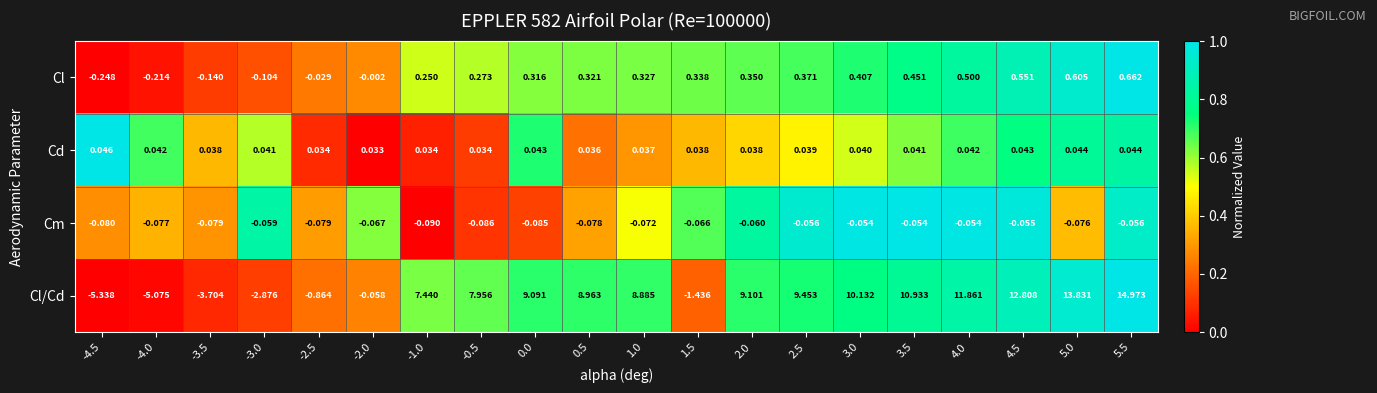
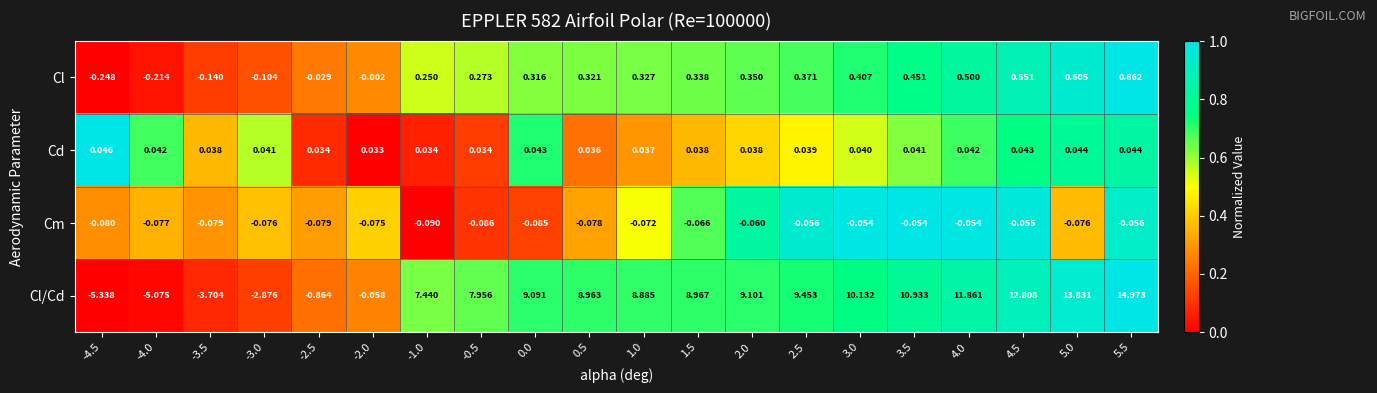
  {
    "Cl": {
      "-4.5": -0.248,
      "-4.0": -0.214,
      "-3.5": -0.140,
      "-3.0": -0.104,
      "-2.5": -0.029,
      "-2.0": -0.002,
      "-1.0": 0.250,
      "-0.5": 0.273,
      "0.0": 0.316,
      "0.5": 0.321,
      "1.0": 0.327,
      "1.5": 0.338,
      "2.0": 0.350,
      "2.5": 0.371,
      "3.0": 0.407,
      "3.5": 0.451,
      "4.0": 0.500,
      "4.5": 0.551,
      "5.0": 0.605,
      "5.5": 0.662
    },
    "Cd": {
      "-4.5": 0.046,
      "-4.0": 0.042,
      "-3.5": 0.038,
      "-3.0": 0.041,
      "-2.5": 0.034,
      "-2.0": 0.033,
      "-1.0": 0.034,
      "-0.5": 0.034,
      "0.0": 0.043,
      "0.5": 0.036,
      "1.0": 0.037,
      "1.5": 0.038,
      "2.0": 0.038,
      "2.5": 0.039,
      "3.0": 0.040,
      "3.5": 0.041,
      "4.0": 0.042,
      "4.5": 0.043,
      "5.0": 0.044,
      "5.5": 0.044
    },
    "Cm": {
      "-4.5": -0.080,
      "-4.0": -0.077,
      "-3.5": -0.079,
-     "-3.0": -0.059,
+     "-3.0": -0.076,
      "-2.5": -0.079,
-     "-2.0": -0.067,
+     "-2.0": -0.075,
      "-1.0": -0.090,
      "-0.5": -0.086,
      "0.0": -0.085,
      "0.5": -0.078,
      "1.0": -0.072,
      "1.5": -0.066,
      "2.0": -0.060,
      "2.5": -0.056,
      "3.0": -0.054,
      "3.5": -0.054,
      "4.0": -0.054,
      "4.5": -0.055,
      "5.0": -0.076,
      "5.5": -0.056
    },
    "Cl/Cd": {
      "-4.5": -5.338,
      "-4.0": -5.075,
      "-3.5": -3.704,
      "-3.0": -2.876,
      "-2.5": -0.864,
      "-2.0": -0.058,
      "-1.0": 7.440,
      "-0.5": 7.956,
      "0.0": 9.091,
      "0.5": 8.963,
      "1.0": 8.885,
-     "1.5": -1.436,
+     "1.5": 8.967,
      "2.0": 9.101,
      "2.5": 9.453,
      "3.0": 10.132,
      "3.5": 10.933,
      "4.0": 11.861,
      "4.5": 12.808,
      "5.0": 13.831,
      "5.5": 14.973
    }
  }
